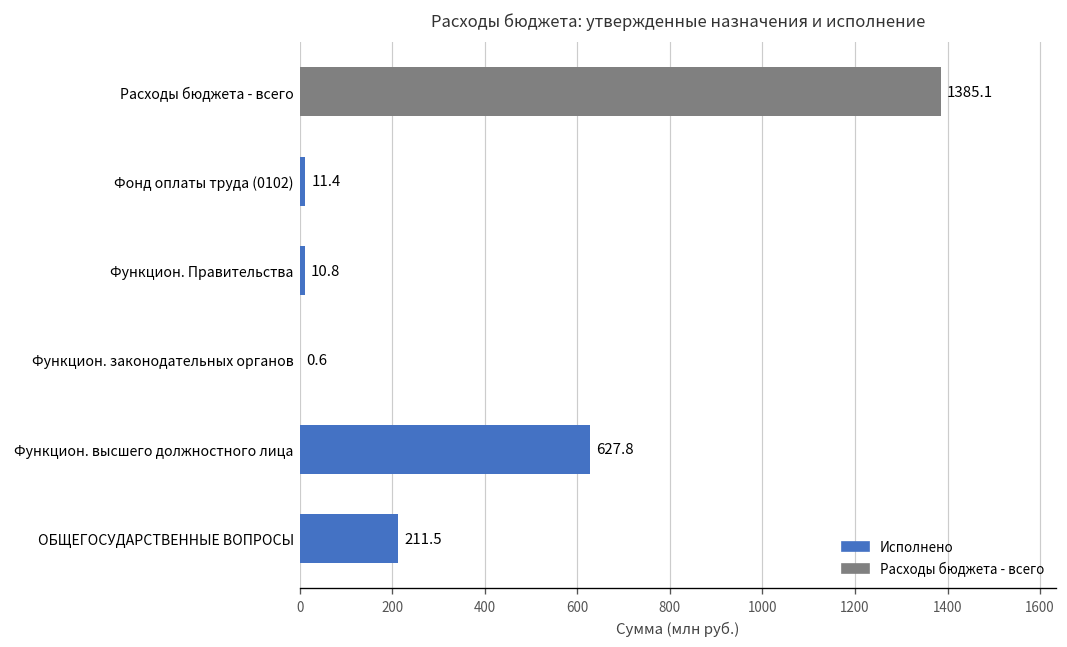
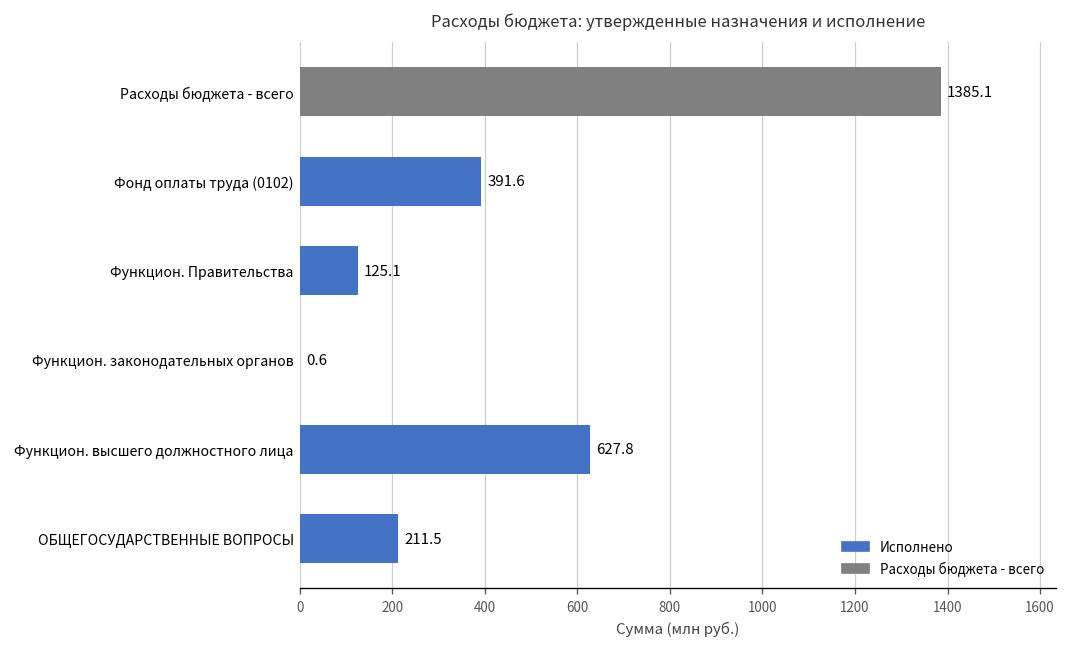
  {
    "Расходы бюджета - всего": 1385.1,
-   "Фонд оплаты труда (0102)": 11.4,
-   "Функцион. Правительства": 10.8,
+   "Фонд оплаты труда (0102)": 391.6,
+   "Функцион. Правительства": 125.1,
    "Функцион. законодательных органов": 0.6,
    "Функцион. высшего должностного лица": 627.8,
    "ОБЩЕГОСУДАРСТВЕННЫЕ ВОПРОСЫ": 211.5
  }
